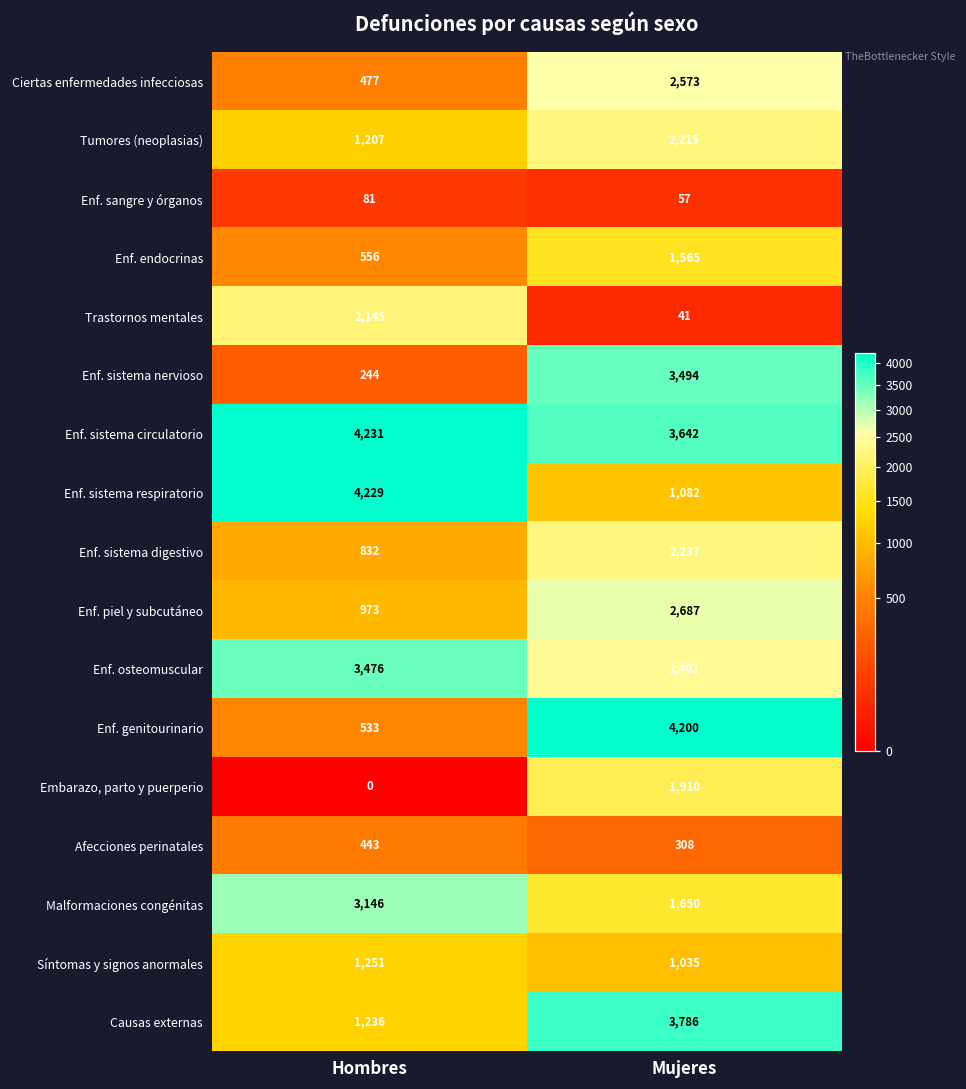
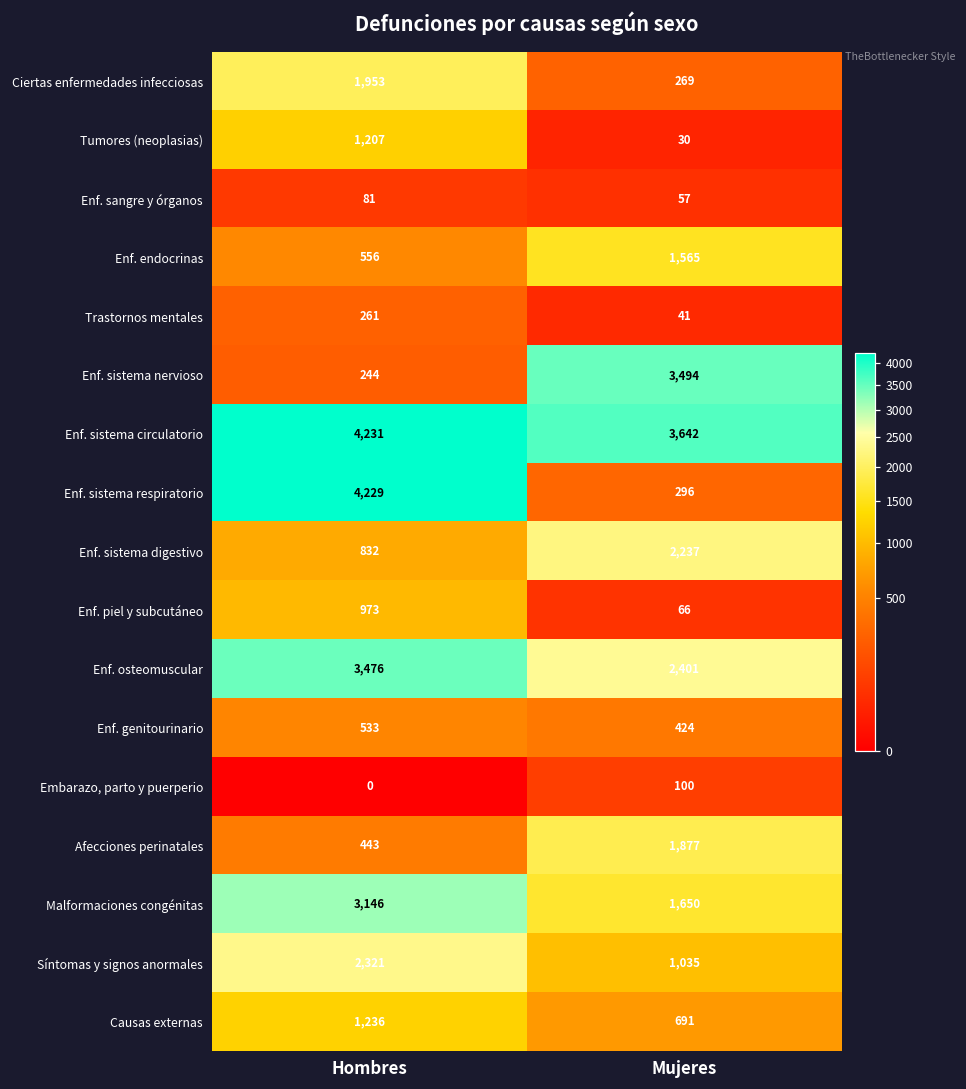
  {
    "Ciertas enfermedades infecciosas": {
-     "Hombres": "477",
-     "Mujeres": "2,573"
+     "Hombres": "1,953",
+     "Mujeres": "269"
    },
    "Tumores (neoplasias)": {
      "Hombres": "1,207",
-     "Mujeres": "2,215"
+     "Mujeres": "30"
    },
    "Enf. sangre y órganos": {
      "Hombres": "81",
      "Mujeres": "57"
    },
    "Enf. endocrinas": {
      "Hombres": "556",
      "Mujeres": "1,565"
    },
    "Trastornos mentales": {
-     "Hombres": "2,145",
+     "Hombres": "261",
      "Mujeres": "41"
    },
    "Enf. sistema nervioso": {
      "Hombres": "244",
      "Mujeres": "3,494"
    },
    "Enf. sistema circulatorio": {
      "Hombres": "4,231",
      "Mujeres": "3,642"
    },
    "Enf. sistema respiratorio": {
      "Hombres": "4,229",
-     "Mujeres": "1,082"
+     "Mujeres": "296"
    },
    "Enf. sistema digestivo": {
      "Hombres": "832",
      "Mujeres": "2,237"
    },
    "Enf. piel y subcutáneo": {
      "Hombres": "973",
-     "Mujeres": "2,687"
+     "Mujeres": "66"
    },
    "Enf. osteomuscular": {
      "Hombres": "3,476",
      "Mujeres": "2,401"
    },
    "Enf. genitourinario": {
      "Hombres": "533",
-     "Mujeres": "4,200"
+     "Mujeres": "424"
    },
    "Embarazo, parto y puerperio": {
      "Hombres": "0",
-     "Mujeres": "1,910"
+     "Mujeres": "100"
    },
    "Afecciones perinatales": {
      "Hombres": "443",
-     "Mujeres": "308"
+     "Mujeres": "1,877"
    },
    "Malformaciones congénitas": {
      "Hombres": "3,146",
      "Mujeres": "1,650"
    },
    "Síntomas y signos anormales": {
-     "Hombres": "1,251",
+     "Hombres": "2,321",
      "Mujeres": "1,035"
    },
    "Causas externas": {
      "Hombres": "1,236",
-     "Mujeres": "3,786"
+     "Mujeres": "691"
    }
  }
